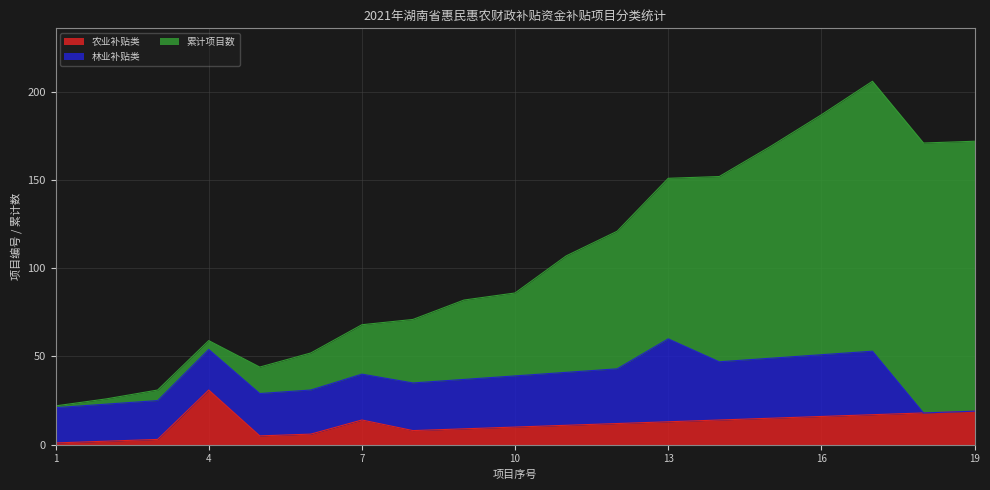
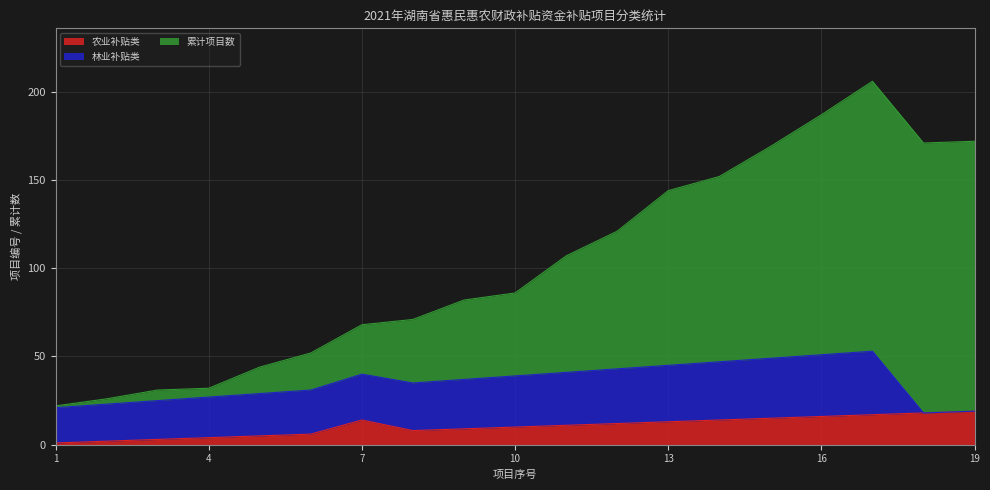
  {
    "农业补贴类": {
      "1": 1,
-     "4": 31,
+     "4": 4,
      "7": 14,
      "10": 10,
      "13": 13,
      "16": 16
    },
    "林业补贴类": {
      "4": 23,
      "7": 26,
      "10": 29,
-     "13": 47,
+     "13": 32,
      "16": 35
    },
    "累计项目数": {
      "4": 5,
      "7": 28,
      "10": 47,
-     "13": 91,
+     "13": 99,
      "16": 136,
      "19": 153
    }
  }
